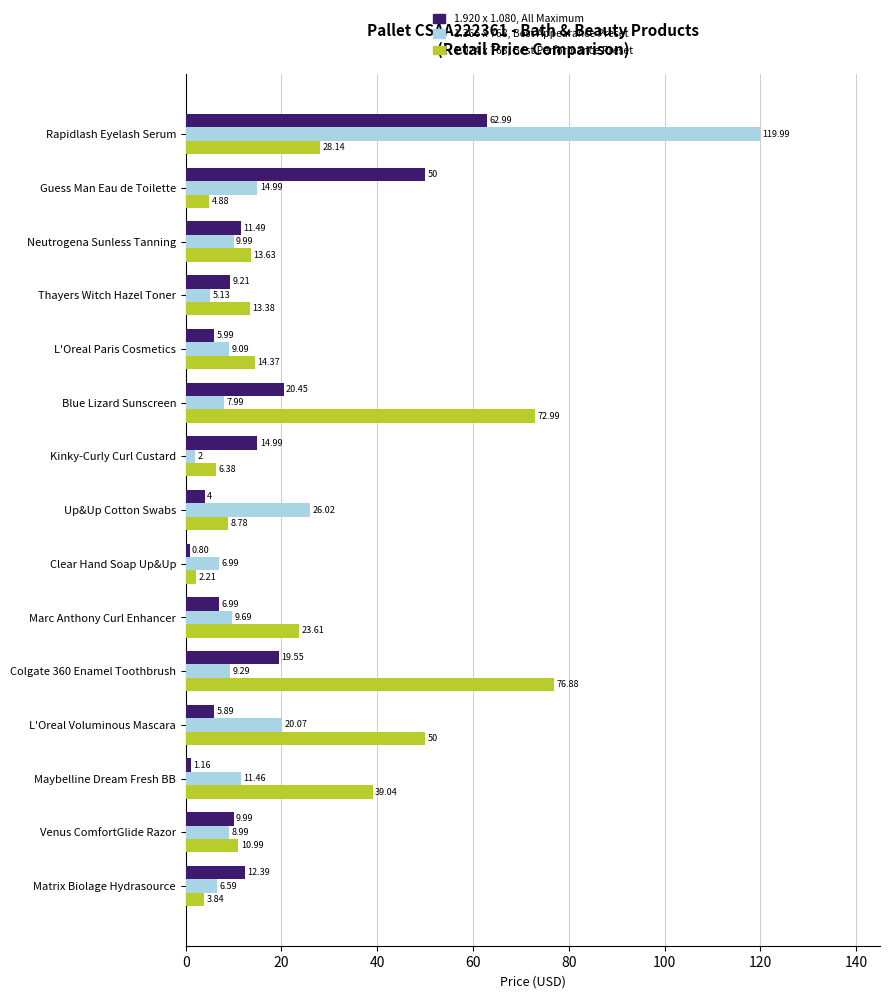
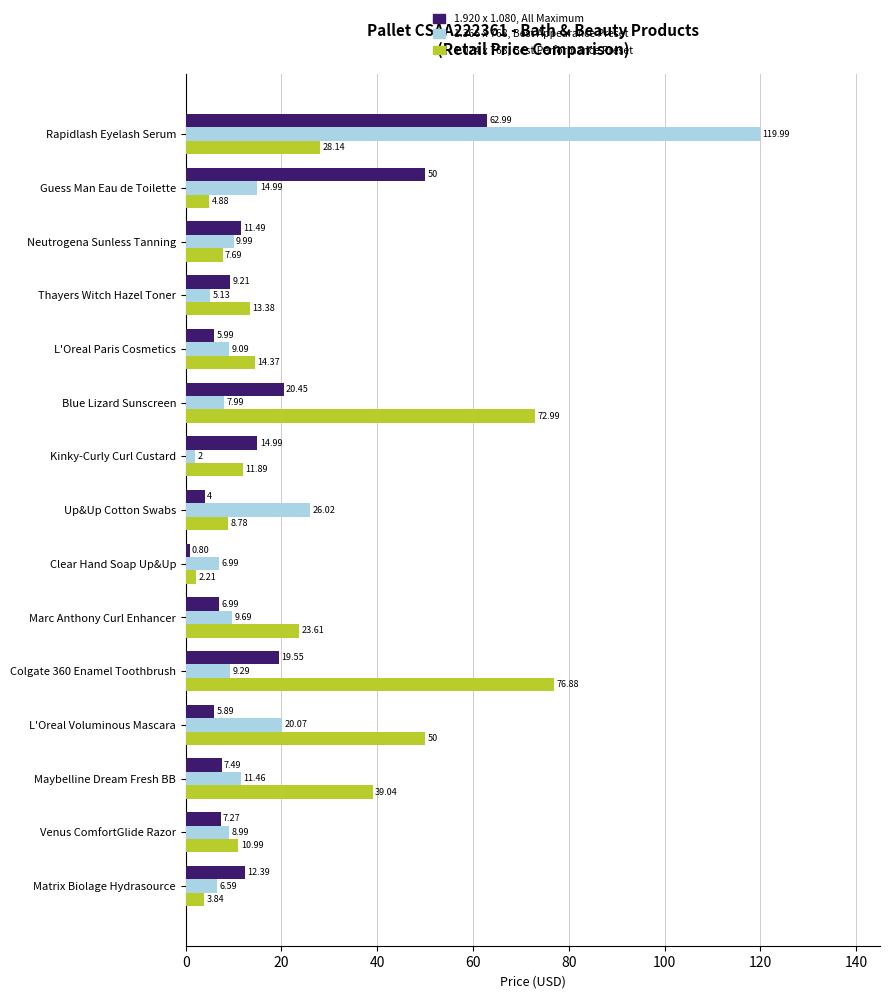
  {
    "1.920 x 1.080, All Maximum": {
      "Rapidlash Eyelash Serum": 62.99,
      "Guess Man Eau de Toilette": 50,
      "Neutrogena Sunless Tanning": 11.49,
      "Thayers Witch Hazel Toner": 9.21,
      "L'Oreal Paris Cosmetics": 5.99,
      "Blue Lizard Sunscreen": 20.45,
      "Kinky-Curly Curl Custard": 14.99,
      "Up&Up Cotton Swabs": 4,
      "Clear Hand Soap Up&Up": 0.80,
      "Marc Anthony Curl Enhancer": 6.99,
      "Colgate 360 Enamel Toothbrush": 19.55,
      "L'Oreal Voluminous Mascara": 5.89,
-     "Maybelline Dream Fresh BB": 1.16,
-     "Venus ComfortGlide Razor": 9.99,
+     "Maybelline Dream Fresh BB": 7.49,
+     "Venus ComfortGlide Razor": 7.27,
      "Matrix Biolage Hydrasource": 12.39
    },
    "1.366 x 768, Best Appearance Preset": {
      "Rapidlash Eyelash Serum": 119.99,
      "Guess Man Eau de Toilette": 14.99,
      "Neutrogena Sunless Tanning": 9.99,
      "Thayers Witch Hazel Toner": 5.13,
      "L'Oreal Paris Cosmetics": 9.09,
      "Blue Lizard Sunscreen": 7.99,
      "Kinky-Curly Curl Custard": 2,
      "Up&Up Cotton Swabs": 26.02,
      "Clear Hand Soap Up&Up": 6.99,
      "Marc Anthony Curl Enhancer": 9.69,
      "Colgate 360 Enamel Toothbrush": 9.29,
      "L'Oreal Voluminous Mascara": 20.07,
      "Maybelline Dream Fresh BB": 11.46,
      "Venus ComfortGlide Razor": 8.99,
      "Matrix Biolage Hydrasource": 6.59
    },
    "1.024 x 768, Best Performance Preset": {
      "Rapidlash Eyelash Serum": 28.14,
      "Guess Man Eau de Toilette": 4.88,
-     "Neutrogena Sunless Tanning": 13.63,
+     "Neutrogena Sunless Tanning": 7.69,
      "Thayers Witch Hazel Toner": 13.38,
      "L'Oreal Paris Cosmetics": 14.37,
      "Blue Lizard Sunscreen": 72.99,
-     "Kinky-Curly Curl Custard": 6.38,
+     "Kinky-Curly Curl Custard": 11.89,
      "Up&Up Cotton Swabs": 8.78,
      "Clear Hand Soap Up&Up": 2.21,
      "Marc Anthony Curl Enhancer": 23.61,
      "Colgate 360 Enamel Toothbrush": 76.88,
      "L'Oreal Voluminous Mascara": 50,
      "Maybelline Dream Fresh BB": 39.04,
      "Venus ComfortGlide Razor": 10.99,
      "Matrix Biolage Hydrasource": 3.84
    }
  }
